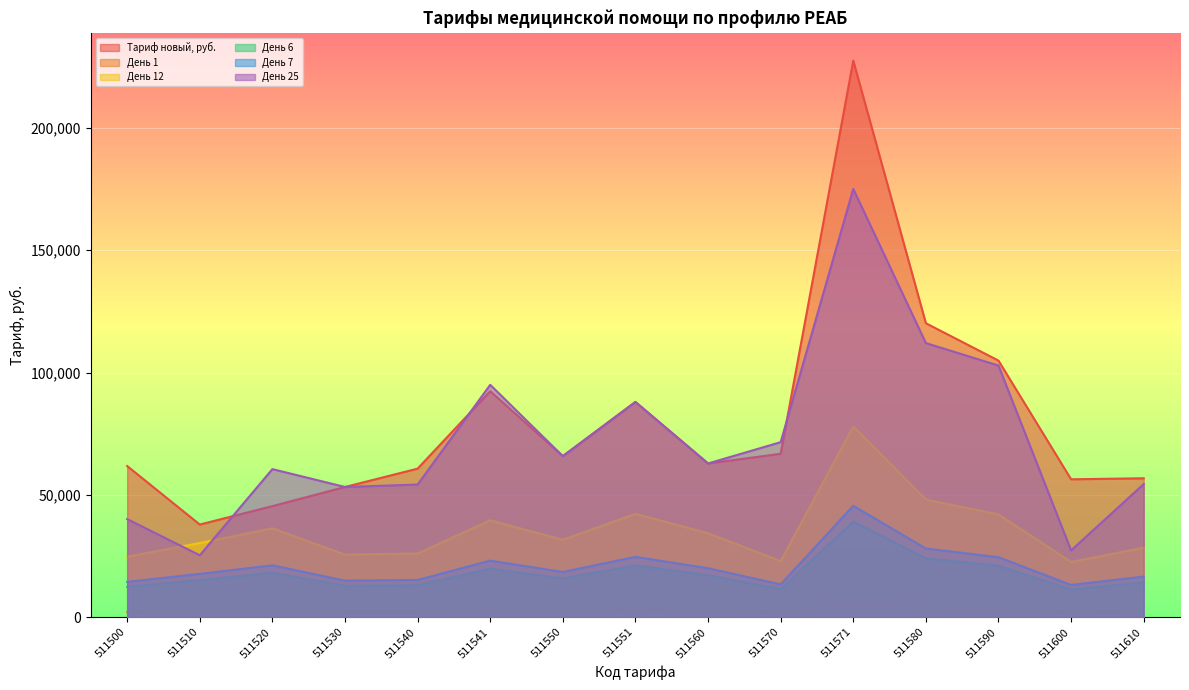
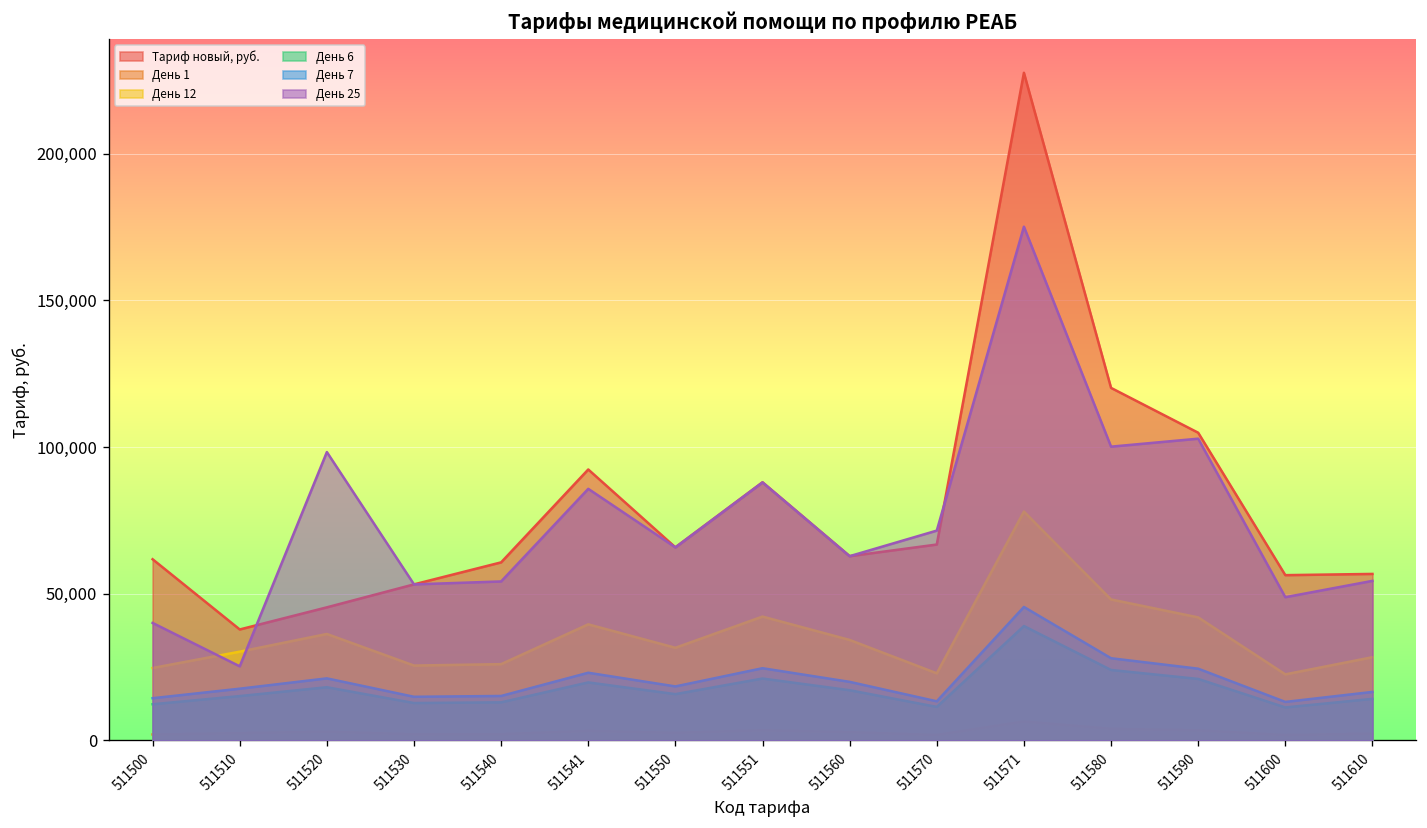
  {
    "День 12": {
      "511500": "25,000",
      "511510": "30,000",
      "511520": "36,000",
      "511530": "26,000",
      "511540": "26,000",
      "511541": "40,000",
      "511550": "32,000",
      "511551": "42,000",
      "511560": "34,000",
      "511570": "23,000",
      "511571": "78,000",
      "511580": "48,000",
      "511590": "42,000",
      "511600": "23,000",
      "511610": "28,000"
    },
    "День 6": {
      "511500": "12,000",
      "511510": "15,000",
      "511520": "18,000",
      "511530": "13,000",
      "511540": "13,000",
      "511541": "20,000",
      "511550": "16,000",
      "511551": "21,000",
      "511560": "17,000",
      "511570": "11,000",
      "511571": "39,000",
      "511580": "24,000",
      "511590": "21,000",
      "511600": "11,000",
      "511610": "14,000"
    },
    "День 7": {
      "511500": "14,000",
      "511510": "18,000",
      "511520": "21,000",
      "511530": "15,000",
      "511540": "15,000",
      "511541": "23,000",
      "511550": "18,000",
      "511551": "25,000",
      "511560": "20,000",
      "511570": "13,000",
      "511571": "46,000",
      "511580": "28,000",
      "511590": "24,000",
      "511600": "13,000",
      "511610": "17,000"
    },
    "День 25": {
      "511500": "40,000",
      "511510": "25,000",
-     "511520": "60,000",
+     "511520": "98,000",
      "511540": "54,000",
-     "511541": "95,000",
+     "511541": "86,000",
      "511570": "72,000",
      "511571": "175,000",
-     "511580": "112,000",
+     "511580": "100,000",
      "511590": "103,000",
-     "511600": "27,000",
+     "511600": "49,000",
      "511610": "54,000"
    }
  }
